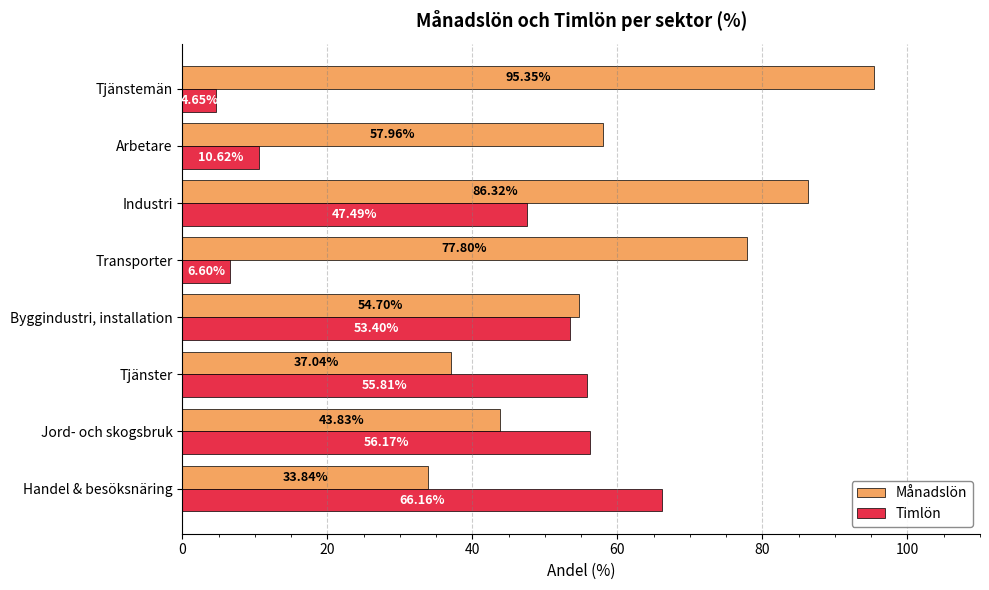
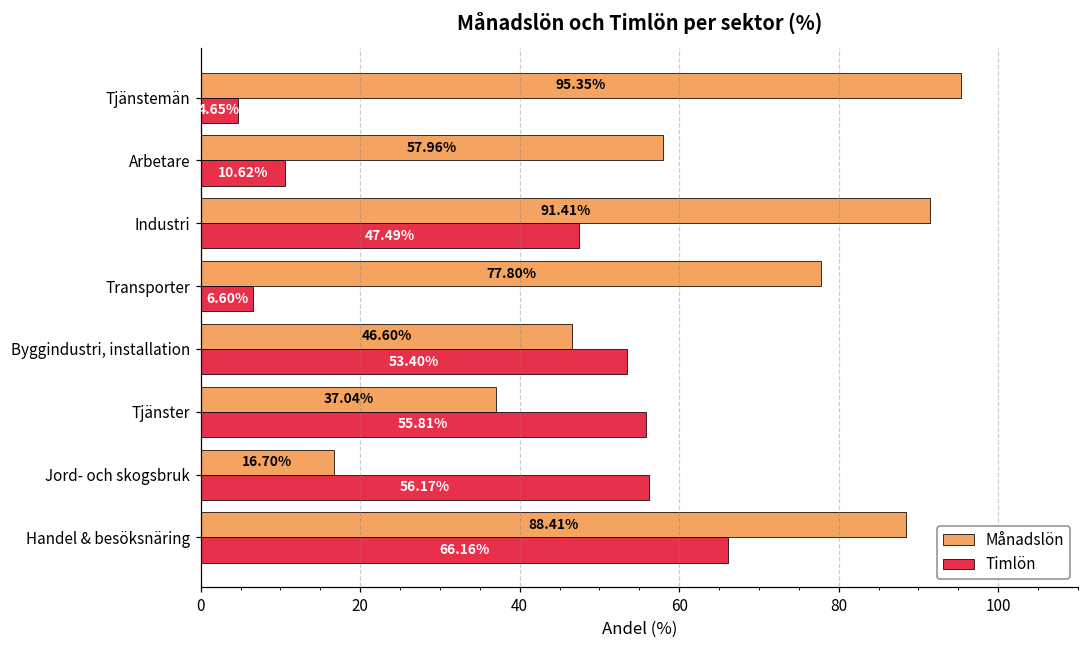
  {
    "Månadslön": {
      "Tjänstemän": "95.35%",
      "Arbetare": "57.96%",
-     "Industri": "86.32%",
+     "Industri": "91.41%",
      "Transporter": "77.80%",
-     "Byggindustri, installation": "54.70%",
+     "Byggindustri, installation": "46.60%",
      "Tjänster": "37.04%",
-     "Jord- och skogsbruk": "43.83%",
-     "Handel & besöksnäring": "33.84%"
+     "Jord- och skogsbruk": "16.70%",
+     "Handel & besöksnäring": "88.41%"
    },
    "Timlön": {
      "Tjänstemän": "4.65%",
      "Arbetare": "10.62%",
      "Industri": "47.49%",
      "Transporter": "6.60%",
      "Byggindustri, installation": "53.40%",
      "Tjänster": "55.81%",
      "Jord- och skogsbruk": "56.17%",
      "Handel & besöksnäring": "66.16%"
    }
  }
